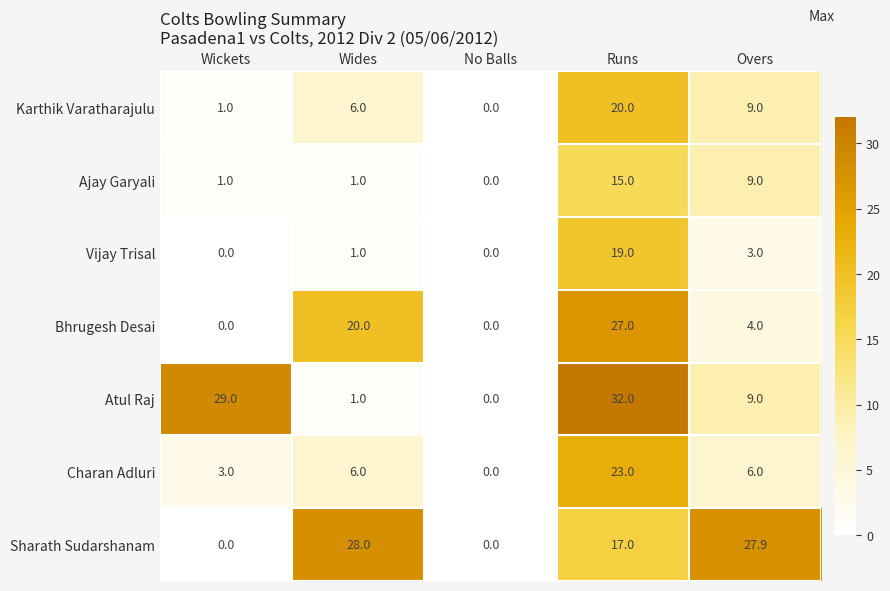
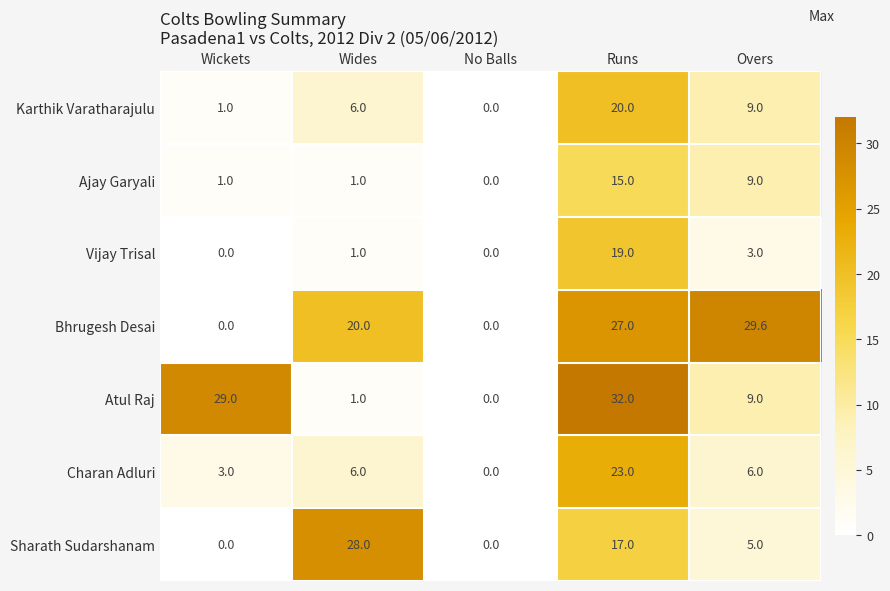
  {
    "Karthik Varatharajulu": {
      "Wickets": 1.0,
      "Wides": 6.0,
      "No Balls": 0.0,
      "Runs": 20.0,
      "Overs": 9.0
    },
    "Ajay Garyali": {
      "Wickets": 1.0,
      "Wides": 1.0,
      "No Balls": 0.0,
      "Runs": 15.0,
      "Overs": 9.0
    },
    "Vijay Trisal": {
      "Wickets": 0.0,
      "Wides": 1.0,
      "No Balls": 0.0,
      "Runs": 19.0,
      "Overs": 3.0
    },
    "Bhrugesh Desai": {
      "Wickets": 0.0,
      "Wides": 20.0,
      "No Balls": 0.0,
      "Runs": 27.0,
-     "Overs": 4.0
+     "Overs": 29.6
    },
    "Atul Raj": {
      "Wickets": 29.0,
      "Wides": 1.0,
      "No Balls": 0.0,
      "Runs": 32.0,
      "Overs": 9.0
    },
    "Charan Adluri": {
      "Wickets": 3.0,
      "Wides": 6.0,
      "No Balls": 0.0,
      "Runs": 23.0,
      "Overs": 6.0
    },
    "Sharath Sudarshanam": {
      "Wickets": 0.0,
      "Wides": 28.0,
      "No Balls": 0.0,
      "Runs": 17.0,
-     "Overs": 27.9
+     "Overs": 5.0
    }
  }
